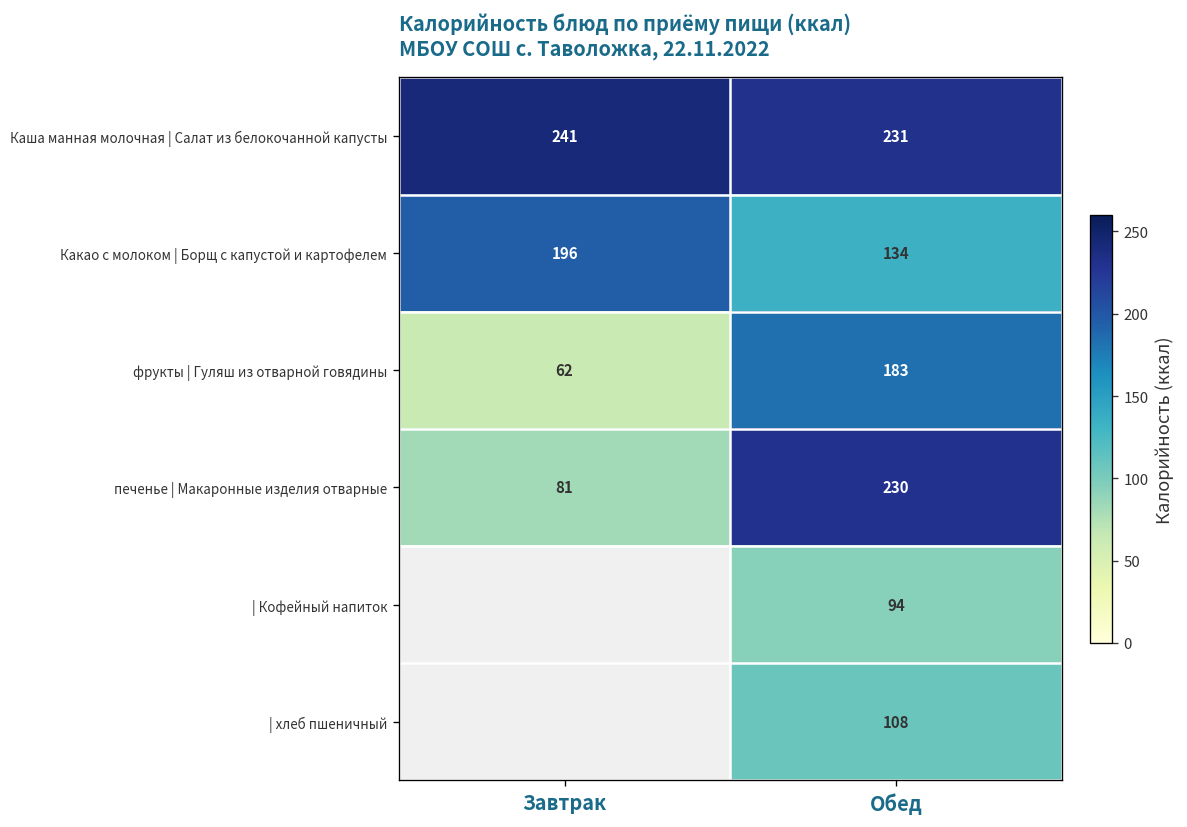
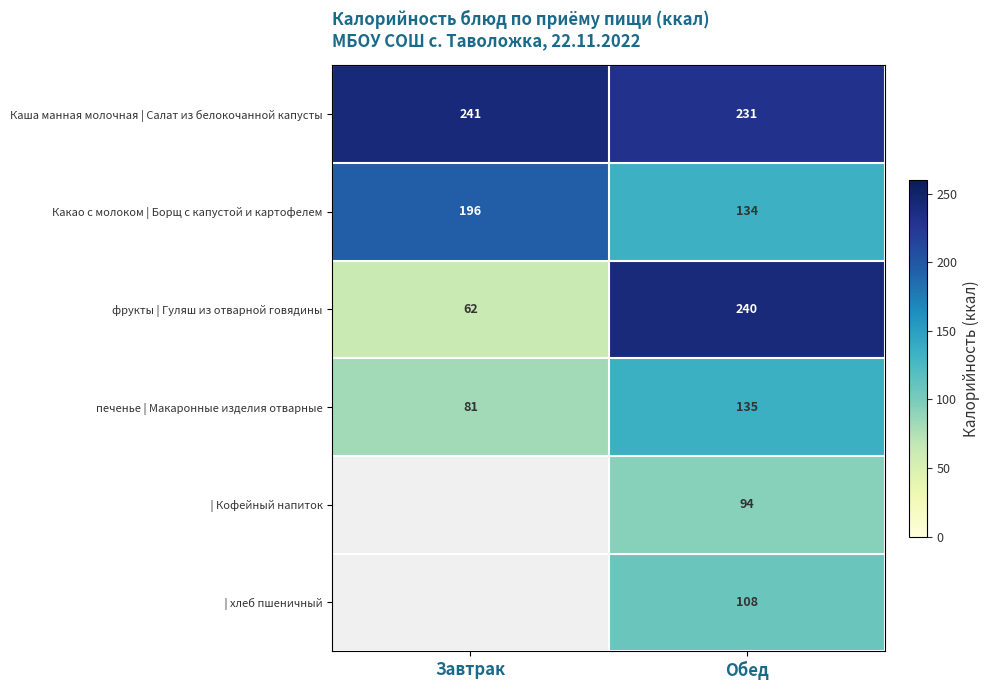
  {
    "Каша манная молочная | Салат из белокочанной капусты": {
      "Завтрак": 241,
      "Обед": 231
    },
    "Какао с молоком | Борщ с капустой и картофелем": {
      "Завтрак": 196,
      "Обед": 134
    },
    "фрукты | Гуляш из отварной говядины": {
      "Завтрак": 62,
-     "Обед": 183
+     "Обед": 240
    },
    "печенье | Макаронные изделия отварные": {
      "Завтрак": 81,
-     "Обед": 230
+     "Обед": 135
    },
    "| Кофейный напиток": {
      "Обед": 94
    },
    "| хлеб пшеничный": {
      "Обед": 108
    }
  }
